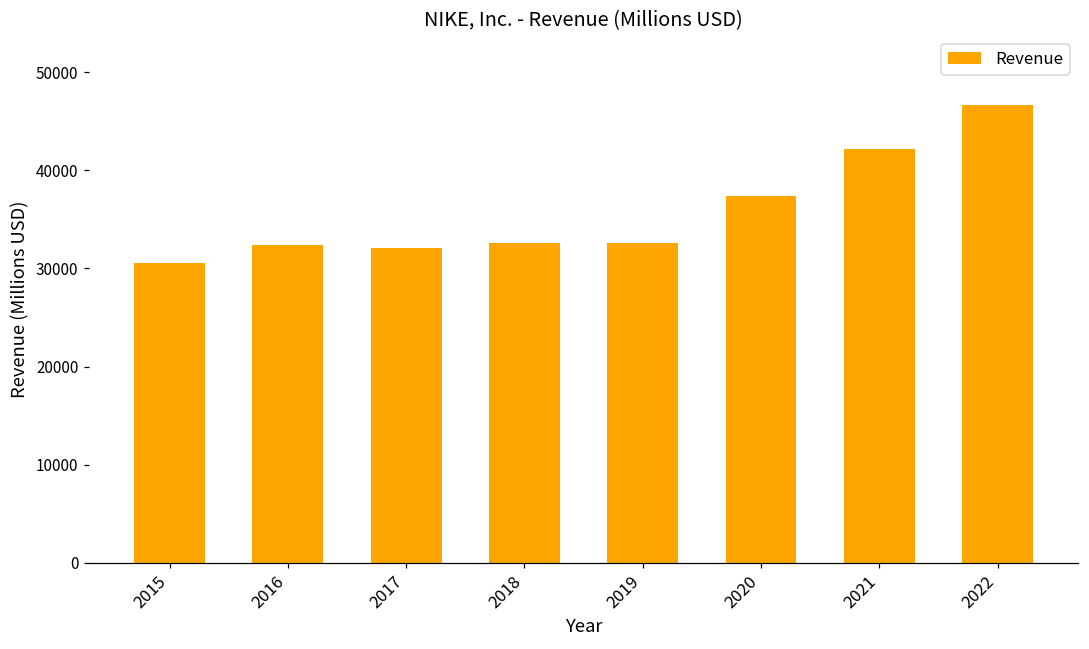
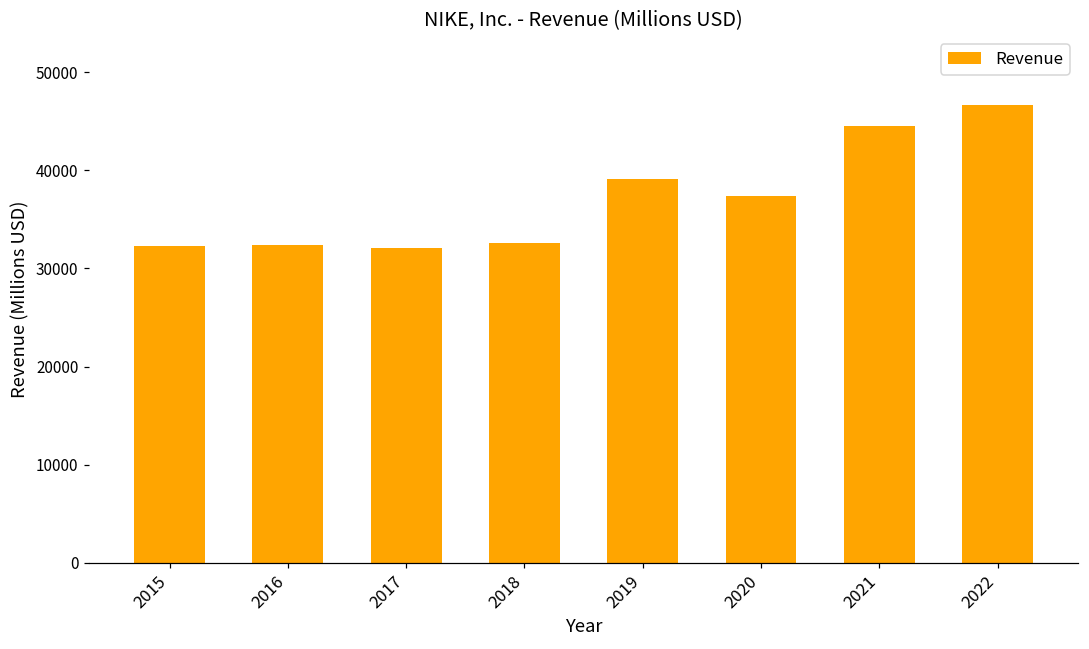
  {
-   "2015": 31000,
+   "2015": 32000,
    "2016": 32000,
    "2017": 32000,
    "2018": 33000,
-   "2019": 33000,
+   "2019": 39000,
    "2020": 37000,
-   "2021": 42000,
+   "2021": 45000,
    "2022": 47000
  }
